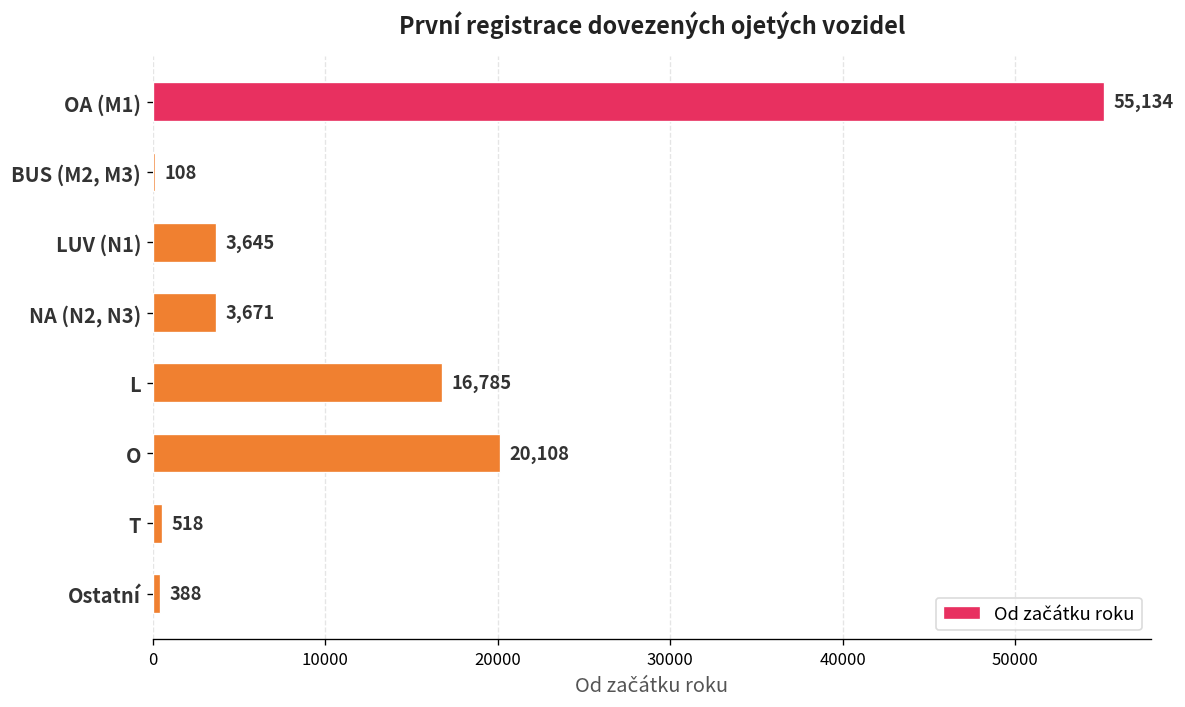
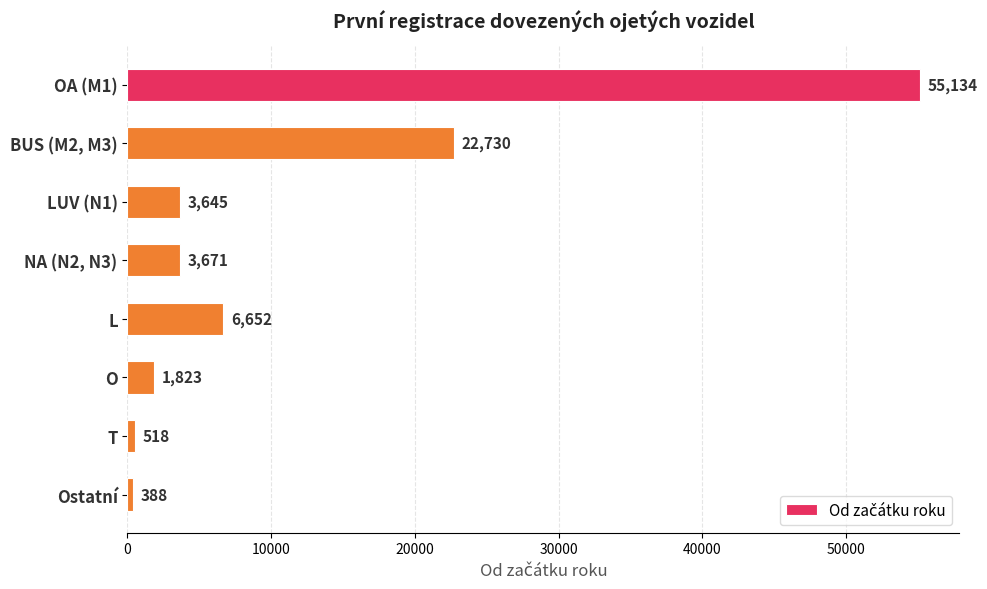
  {
    "OA (M1)": "55,134",
-   "BUS (M2, M3)": "108",
+   "BUS (M2, M3)": "22,730",
    "LUV (N1)": "3,645",
    "NA (N2, N3)": "3,671",
-   "L": "16,785",
-   "O": "20,108",
+   "L": "6,652",
+   "O": "1,823",
    "T": "518",
    "Ostatní": "388"
  }
